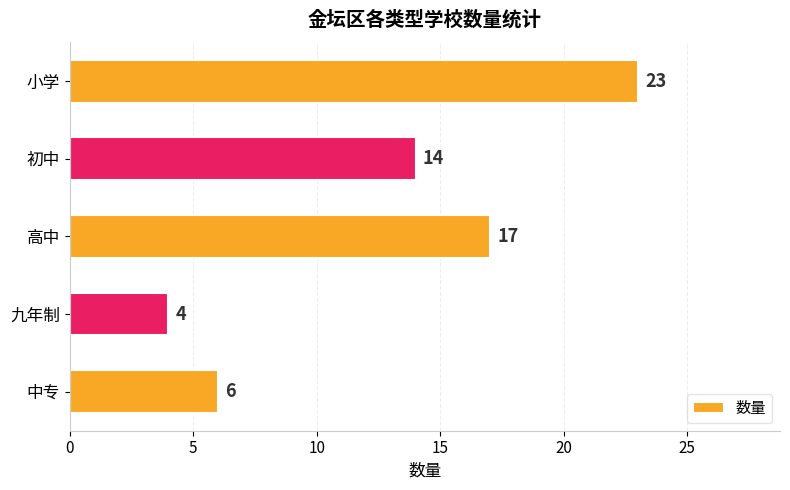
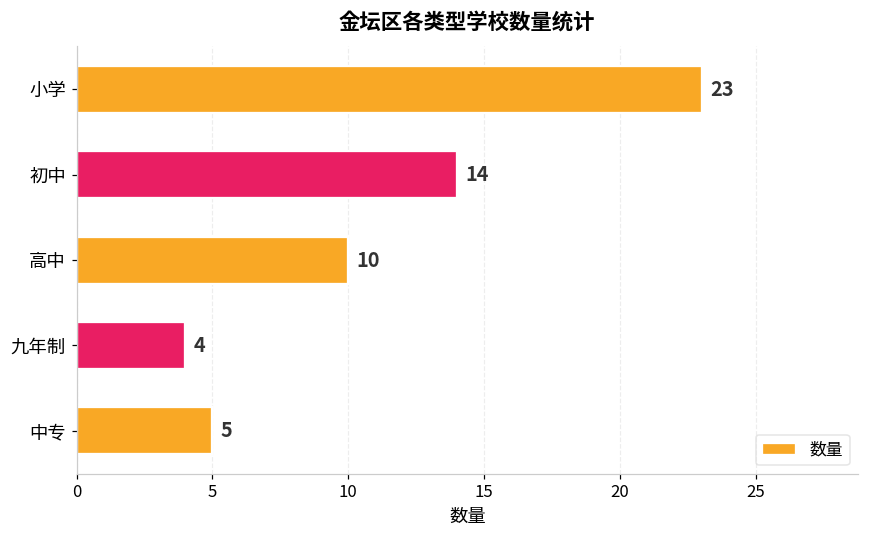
  {
    "小学": 23,
    "初中": 14,
-   "高中": 17,
+   "高中": 10,
    "九年制": 4,
-   "中专": 6
+   "中专": 5
  }
